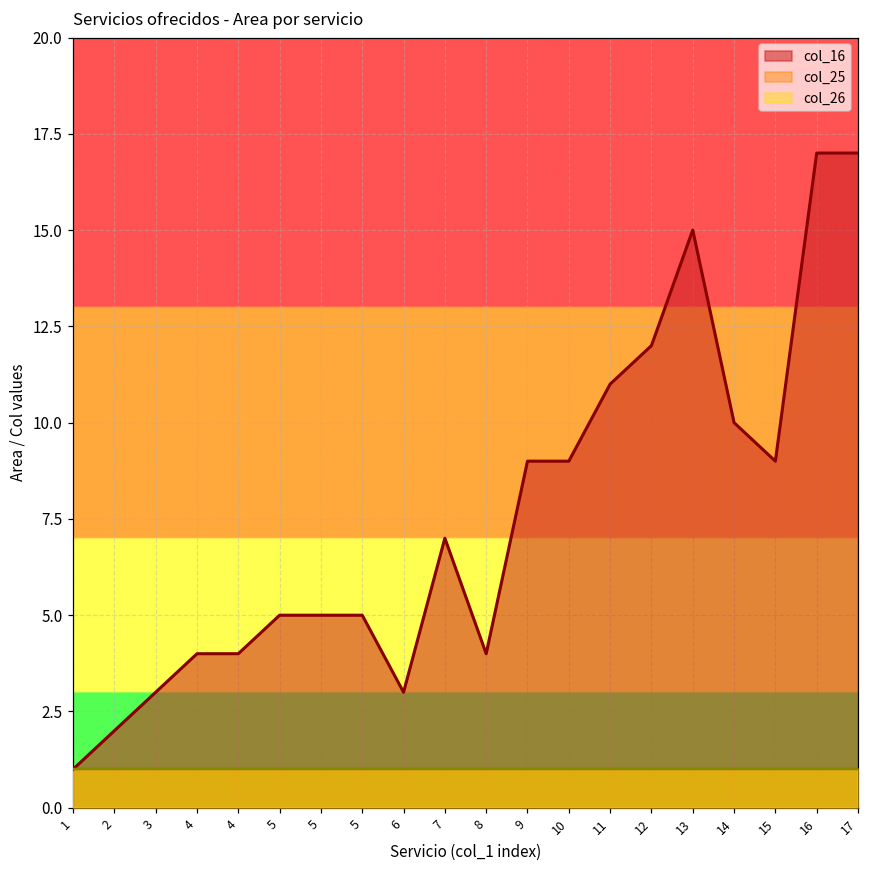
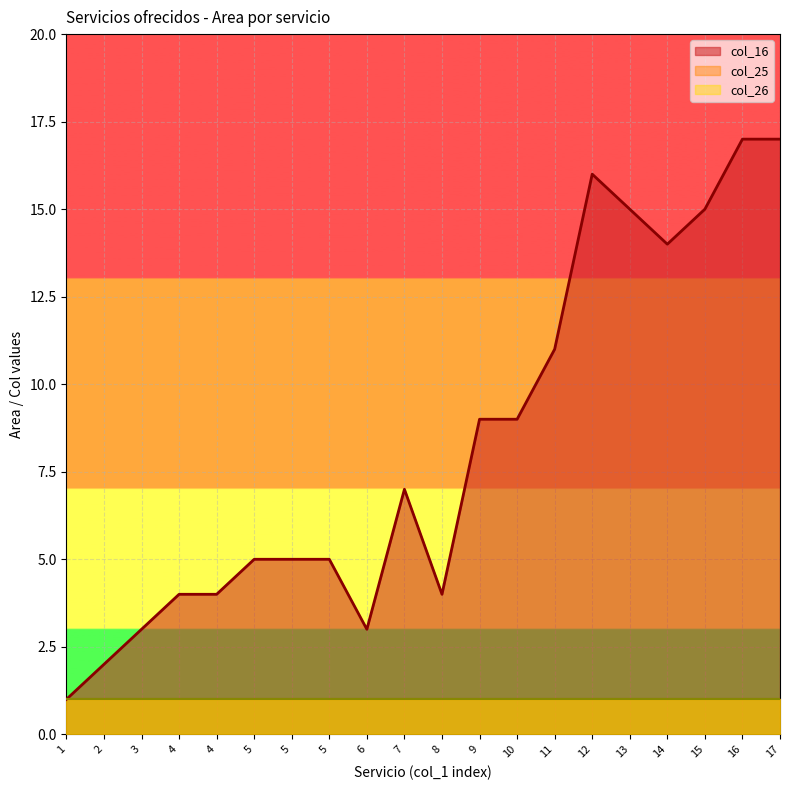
  {
    "col_16": {
      "2": 2,
      "3": 3,
      "6": 3,
      "7": 7,
      "8": 4,
      "9": 9,
      "10": 9,
      "11": 11,
-     "12": 12,
+     "12": 16,
      "13": 15,
-     "14": 10,
-     "15": 9,
+     "14": 14,
+     "15": 15,
      "16": 17,
      "17": 17
    },
    "col_26": {
      "2": 1,
      "3": 1,
      "6": 1,
      "7": 1,
      "8": 1,
      "9": 1,
      "10": 1,
      "11": 1,
      "12": 1,
      "13": 1,
      "14": 1,
      "15": 1,
      "16": 1,
      "17": 1
    }
  }
